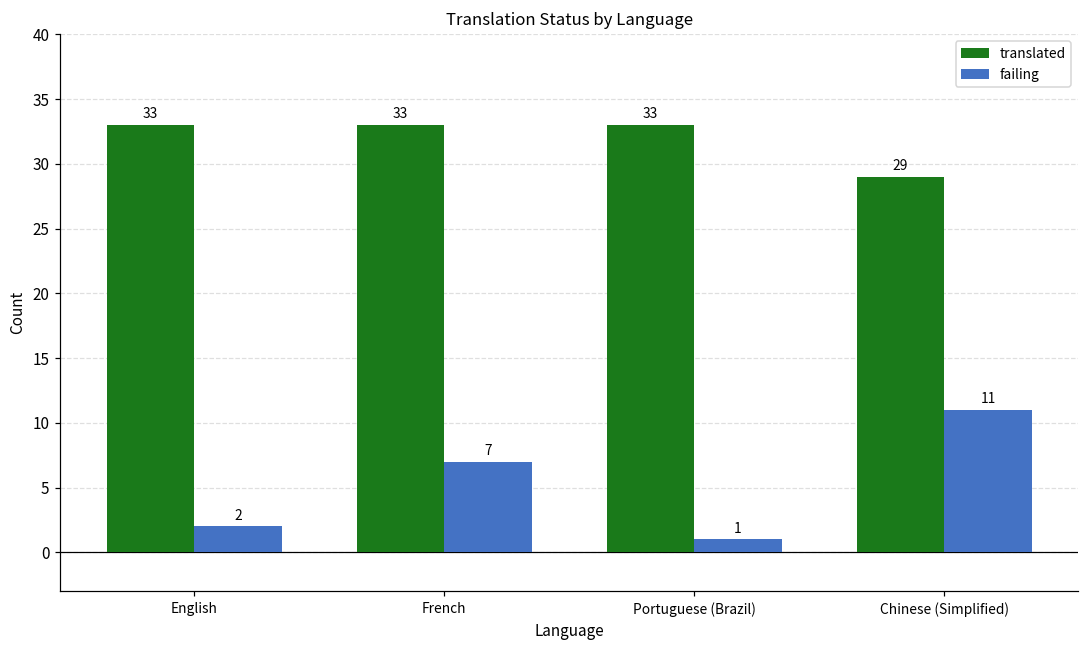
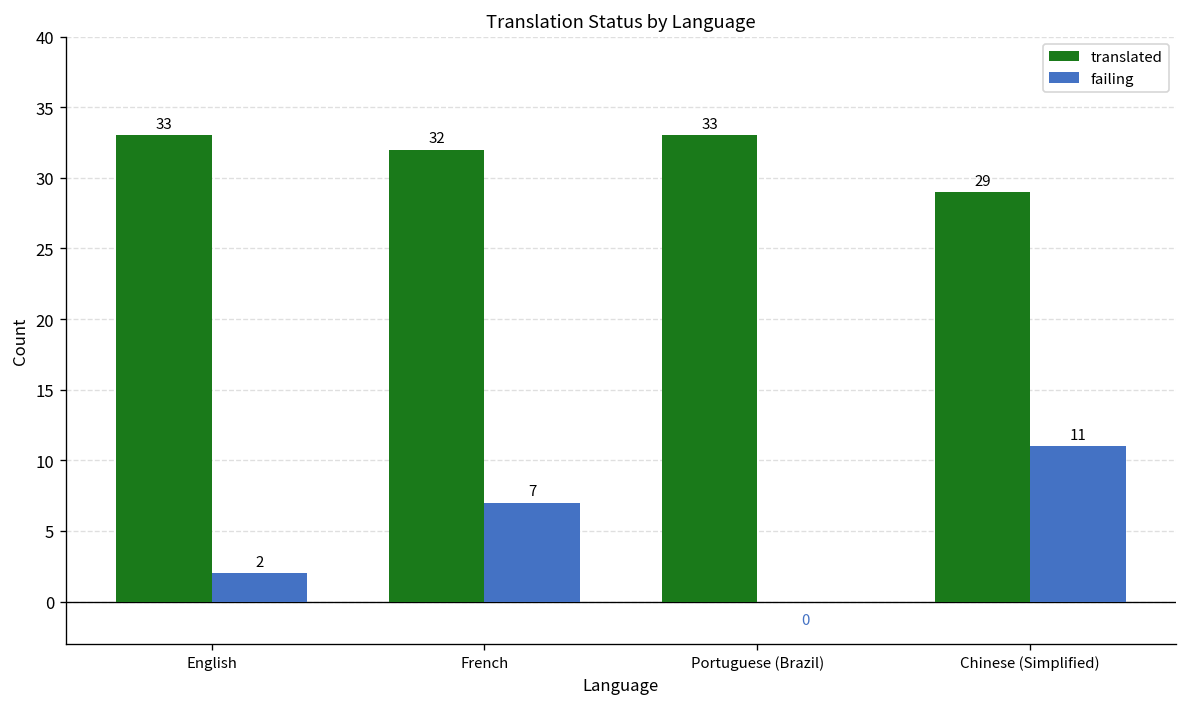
  {
    "translated": {
      "English": 33,
-     "French": 33,
+     "French": 32,
      "Portuguese (Brazil)": 33,
      "Chinese (Simplified)": 29
    },
    "failing": {
      "English": 2,
      "French": 7,
-     "Portuguese (Brazil)": 1,
+     "Portuguese (Brazil)": 0,
      "Chinese (Simplified)": 11
    }
  }
